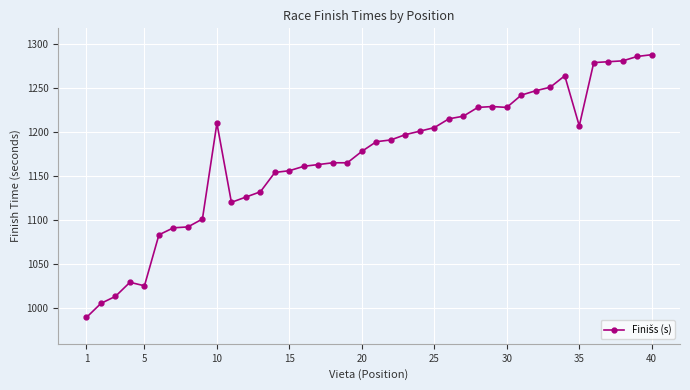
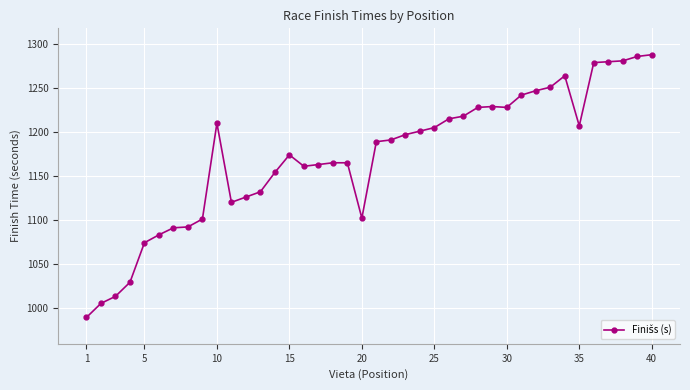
  {
    "1": 990,
-   "5": 1030,
+   "5": 1070,
    "10": 1210,
-   "15": 1160,
-   "20": 1180,
+   "15": 1170,
+   "20": 1100,
    "25": 1210,
    "30": 1230,
    "35": 1210,
    "40": 1290
  }
